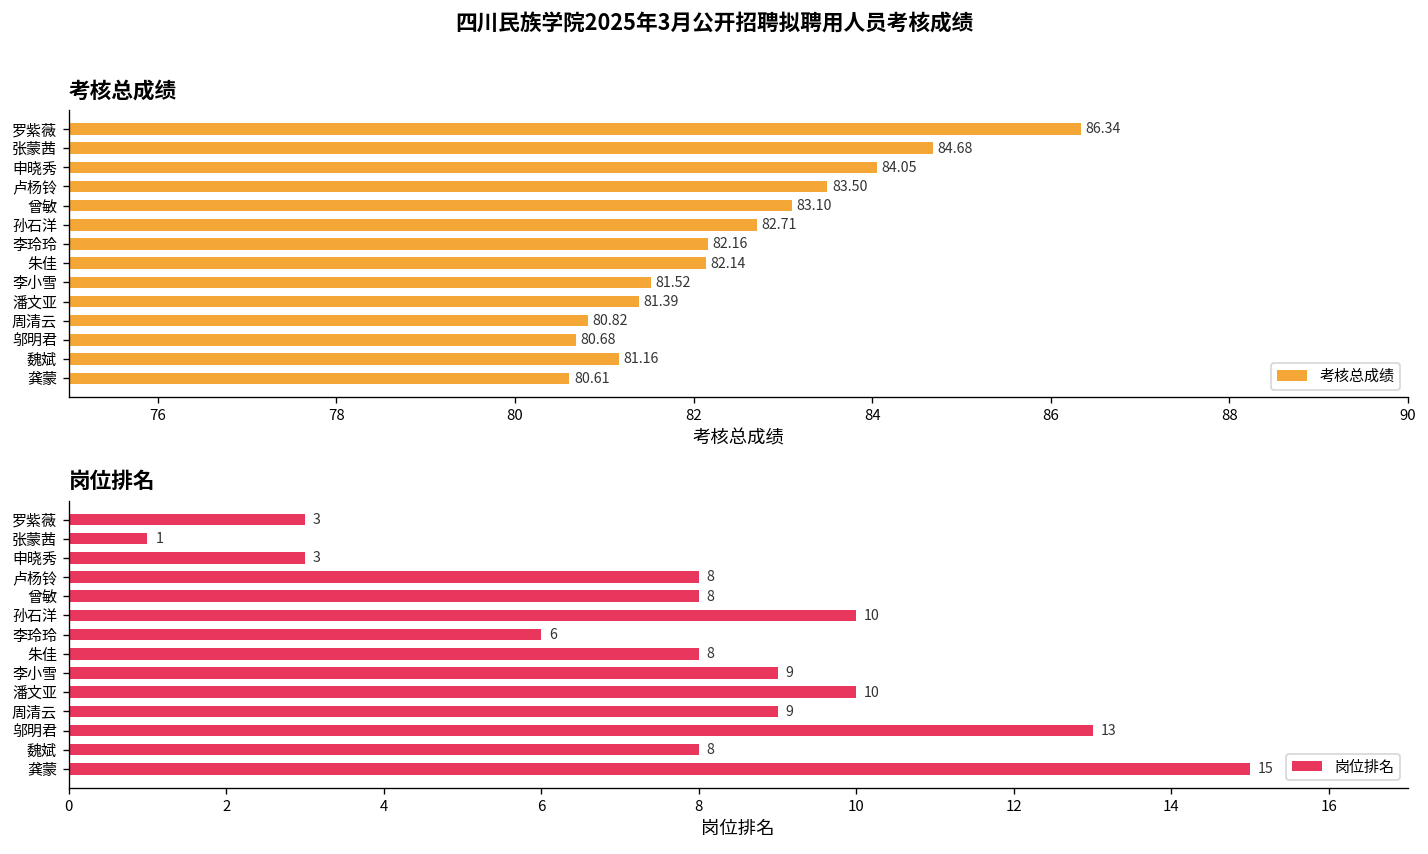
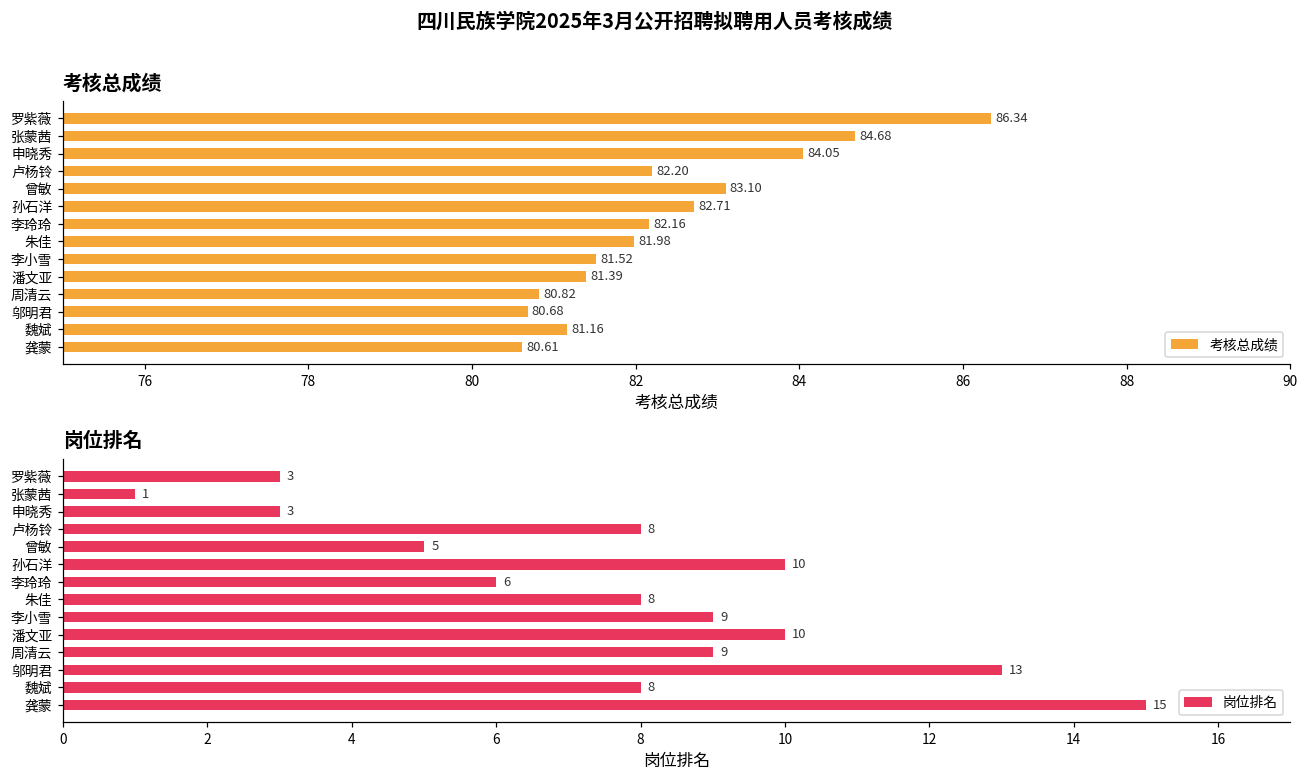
  {
    "考核总成绩": {
      "罗紫薇": 86.34,
      "张蒙茜": 84.68,
      "申晓秀": 84.05,
-     "卢杨铃": 83.50,
+     "卢杨铃": 82.20,
      "曾敏": 83.10,
      "孙石洋": 82.71,
      "李玲玲": 82.16,
-     "朱佳": 82.14,
+     "朱佳": 81.98,
      "李小雪": 81.52,
      "潘文亚": 81.39,
      "周清云": 80.82,
      "邬明君": 80.68,
      "魏斌": 81.16,
      "龚蒙": 80.61
    },
    "岗位排名": {
      "罗紫薇": 3,
      "张蒙茜": 1,
      "申晓秀": 3,
      "卢杨铃": 8,
-     "曾敏": 8,
+     "曾敏": 5,
      "孙石洋": 10,
      "李玲玲": 6,
      "朱佳": 8,
      "李小雪": 9,
      "潘文亚": 10,
      "周清云": 9,
      "邬明君": 13,
      "魏斌": 8,
      "龚蒙": 15
    }
  }
